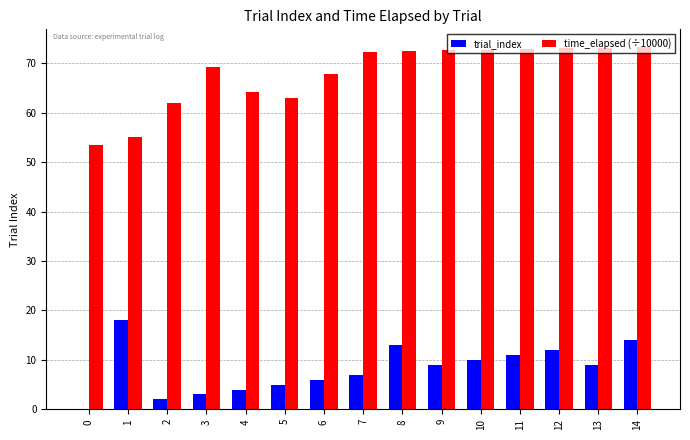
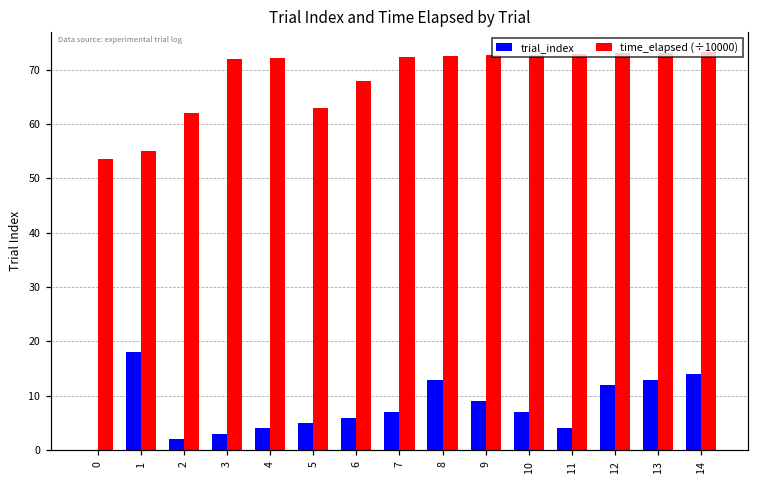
  {
    "trial_index": {
      "0": 0,
      "1": 18,
      "2": 2,
      "3": 3,
      "4": 4,
      "5": 5,
      "6": 6,
      "7": 7,
      "8": 13,
      "9": 9,
-     "10": 10,
-     "11": 11,
+     "10": 7,
+     "11": 4,
      "12": 12,
-     "13": 9,
+     "13": 13,
      "14": 14
    },
    "time_elapsed (÷10000)": {
      "0": 53,
      "1": 55,
      "2": 62,
-     "3": 69,
-     "4": 64,
+     "3": 72,
+     "4": 72,
      "5": 63,
      "6": 68,
      "7": 72,
      "8": 72
    }
  }
